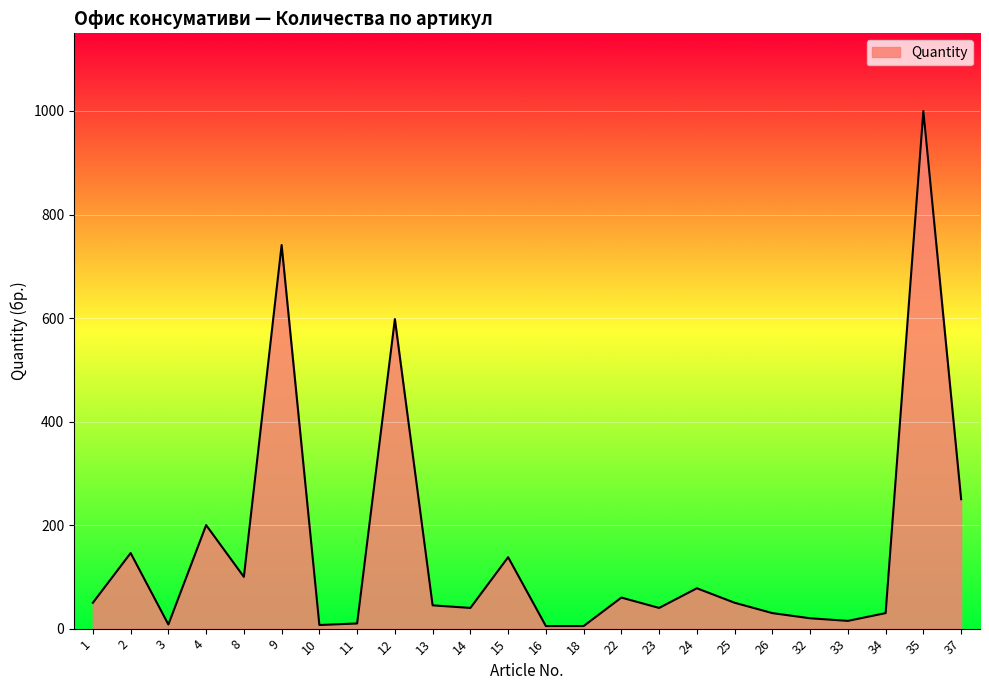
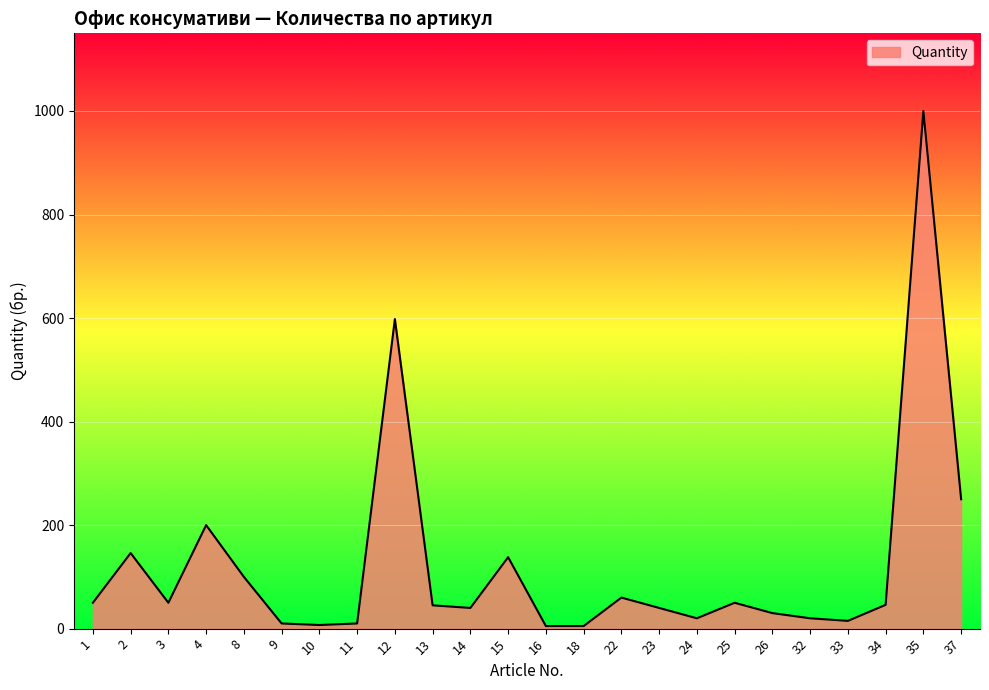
  {
    "1": 50,
    "2": 150,
-   "3": 10,
+   "3": 50,
    "4": 200,
    "8": 100,
-   "9": 740,
+   "9": 10,
    "10": 10,
    "11": 10,
    "12": 600,
    "13": 50,
    "14": 40,
    "15": 140,
    "16": 10,
    "18": 10,
    "22": 60,
    "23": 40,
-   "24": 80,
+   "24": 20,
    "25": 50,
    "26": 30,
    "32": 20,
    "33": 20,
-   "34": 30,
+   "34": 50,
    "35": 1000,
    "37": 250
  }
